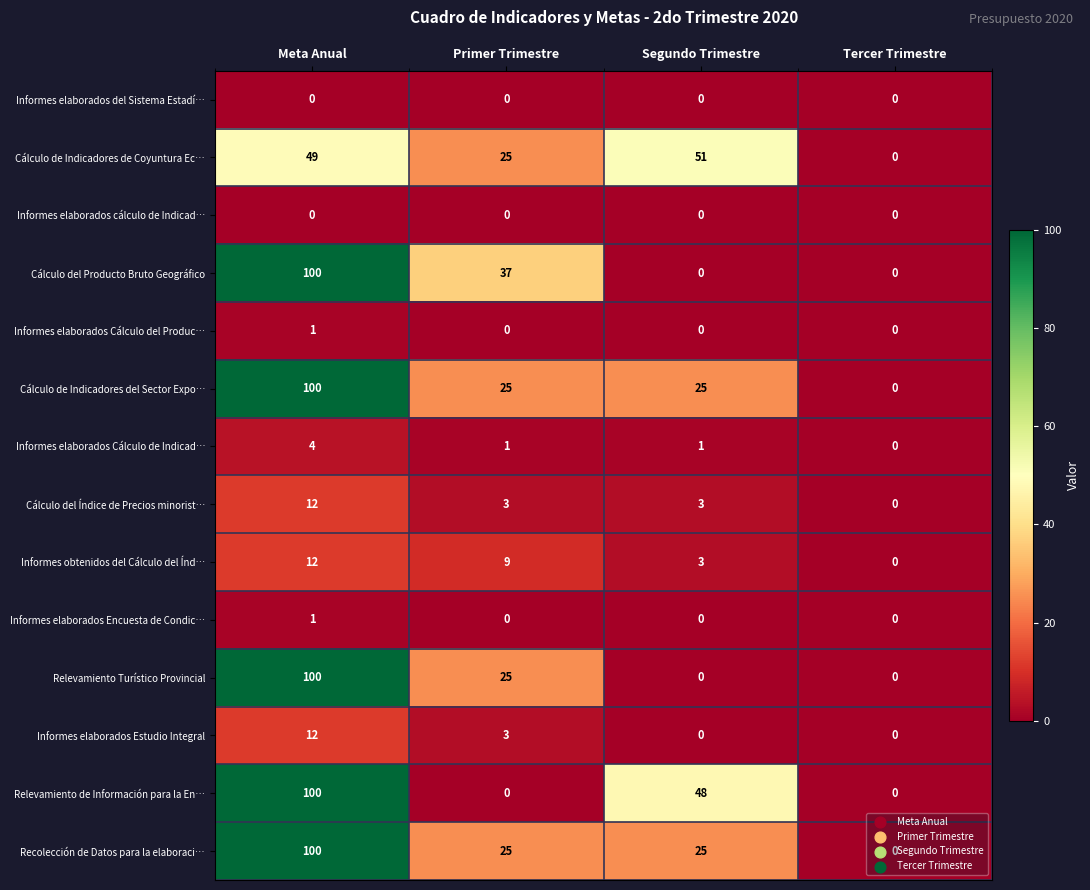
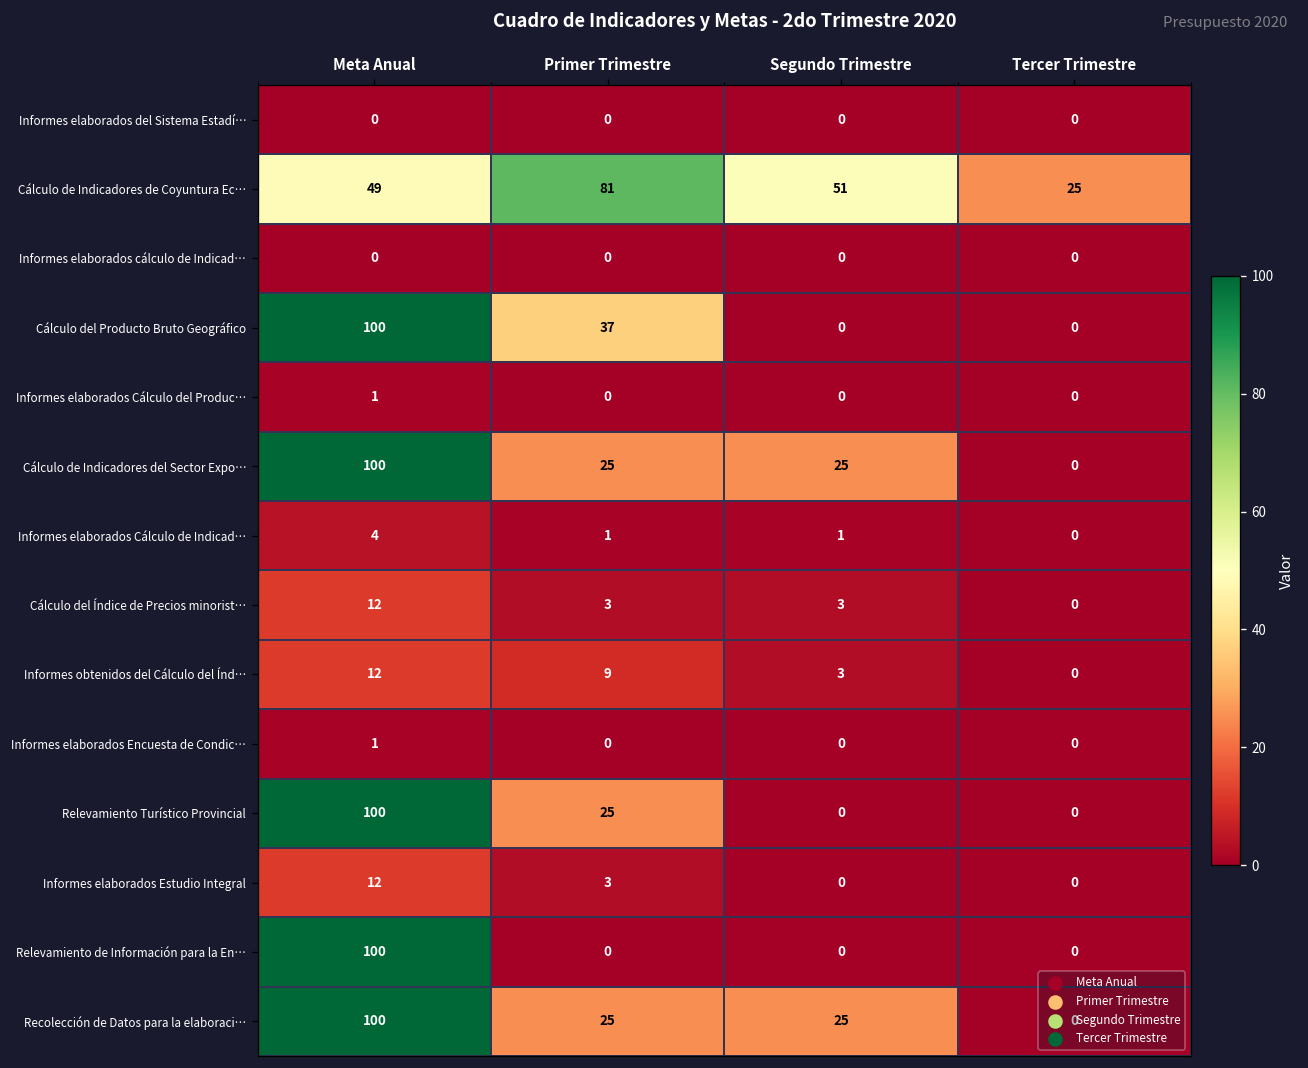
  {
    "Informes elaborados del Sistema Estadí…": {
      "Meta Anual": 0,
      "Primer Trimestre": 0,
      "Segundo Trimestre": 0,
      "Tercer Trimestre": 0
    },
    "Cálculo de Indicadores de Coyuntura Ec…": {
      "Meta Anual": 49,
-     "Primer Trimestre": 25,
+     "Primer Trimestre": 81,
      "Segundo Trimestre": 51,
-     "Tercer Trimestre": 0
+     "Tercer Trimestre": 25
    },
    "Informes elaborados cálculo de Indicad…": {
      "Meta Anual": 0,
      "Primer Trimestre": 0,
      "Segundo Trimestre": 0,
      "Tercer Trimestre": 0
    },
    "Cálculo del Producto Bruto Geográfico": {
      "Meta Anual": 100,
      "Primer Trimestre": 37,
      "Segundo Trimestre": 0,
      "Tercer Trimestre": 0
    },
    "Informes elaborados Cálculo del Produc…": {
      "Meta Anual": 1,
      "Primer Trimestre": 0,
      "Segundo Trimestre": 0,
      "Tercer Trimestre": 0
    },
    "Cálculo de Indicadores del Sector Expo…": {
      "Meta Anual": 100,
      "Primer Trimestre": 25,
      "Segundo Trimestre": 25,
      "Tercer Trimestre": 0
    },
    "Informes elaborados Cálculo de Indicad…": {
      "Meta Anual": 4,
      "Primer Trimestre": 1,
      "Segundo Trimestre": 1,
      "Tercer Trimestre": 0
    },
    "Cálculo del Índice de Precios minorist…": {
      "Meta Anual": 12,
      "Primer Trimestre": 3,
      "Segundo Trimestre": 3,
      "Tercer Trimestre": 0
    },
    "Informes obtenidos del Cálculo del Índ…": {
      "Meta Anual": 12,
      "Primer Trimestre": 9,
      "Segundo Trimestre": 3,
      "Tercer Trimestre": 0
    },
    "Informes elaborados Encuesta de Condic…": {
      "Meta Anual": 1,
      "Primer Trimestre": 0,
      "Segundo Trimestre": 0,
      "Tercer Trimestre": 0
    },
    "Relevamiento Turístico Provincial": {
      "Meta Anual": 100,
      "Primer Trimestre": 25,
      "Segundo Trimestre": 0,
      "Tercer Trimestre": 0
    },
    "Informes elaborados Estudio Integral": {
      "Meta Anual": 12,
      "Primer Trimestre": 3,
      "Segundo Trimestre": 0,
      "Tercer Trimestre": 0
    },
    "Relevamiento de Información para la En…": {
      "Meta Anual": 100,
      "Primer Trimestre": 0,
-     "Segundo Trimestre": 48,
+     "Segundo Trimestre": 0,
      "Tercer Trimestre": 0
    },
    "Recolección de Datos para la elaboraci…": {
      "Meta Anual": 100,
      "Primer Trimestre": 25,
      "Segundo Trimestre": 25
    }
  }
